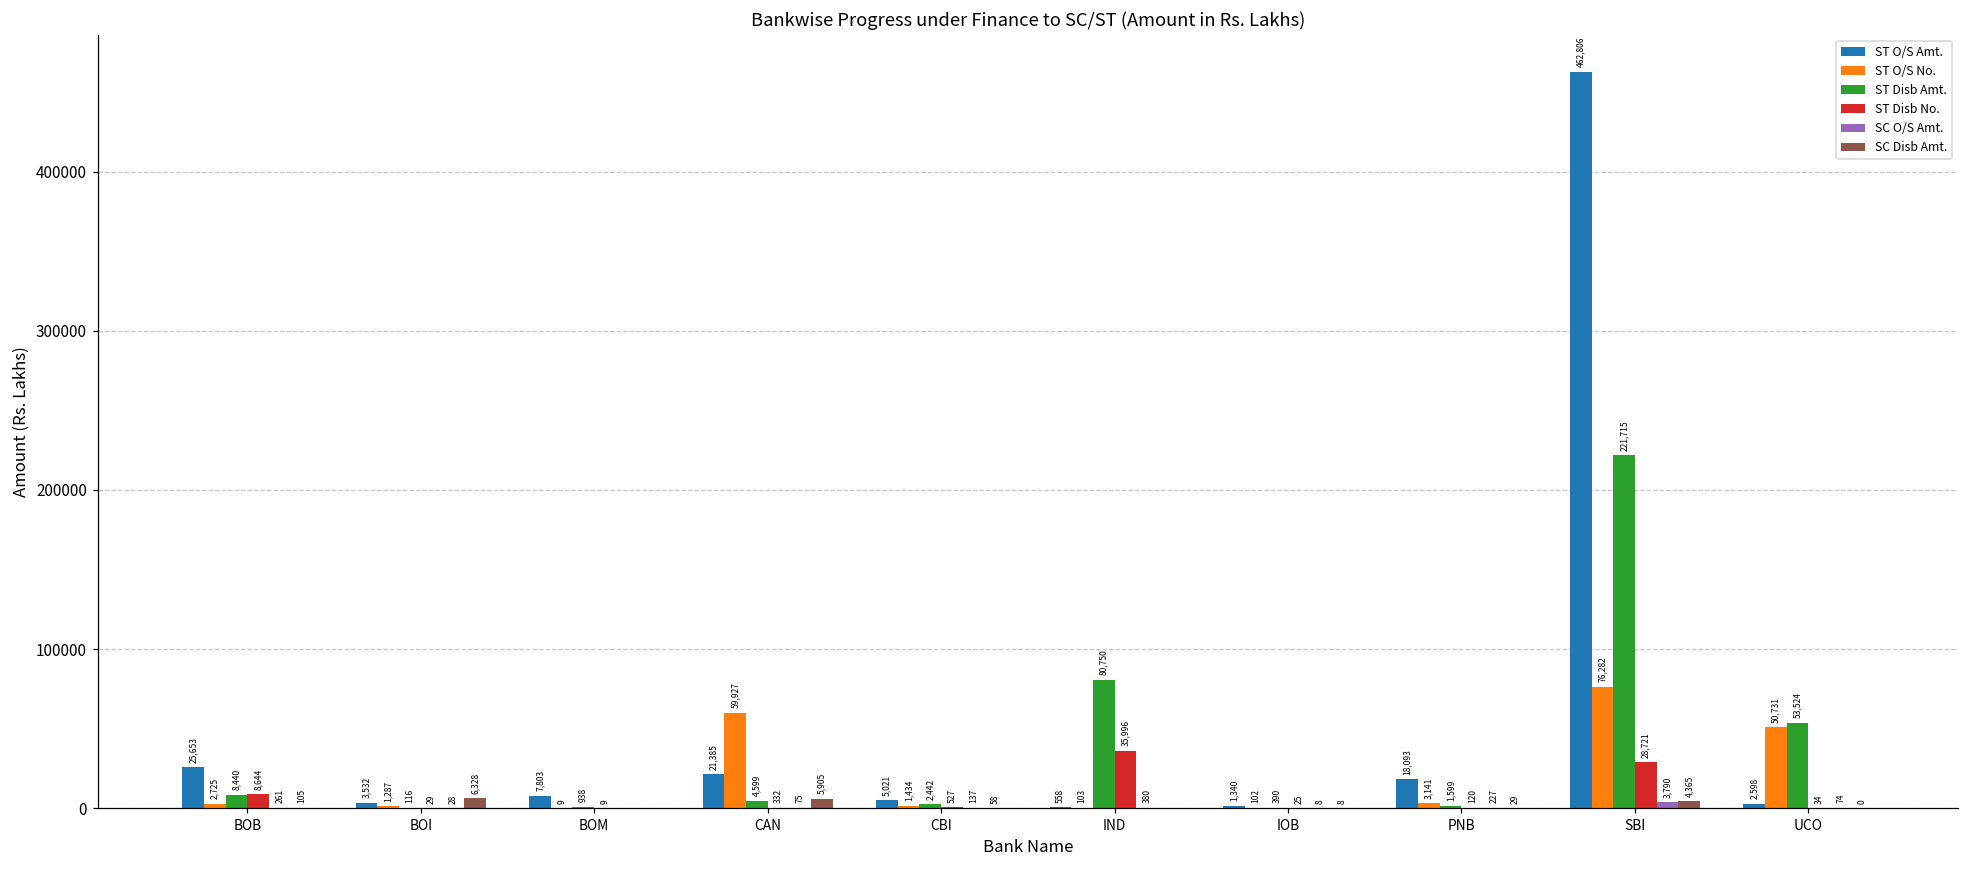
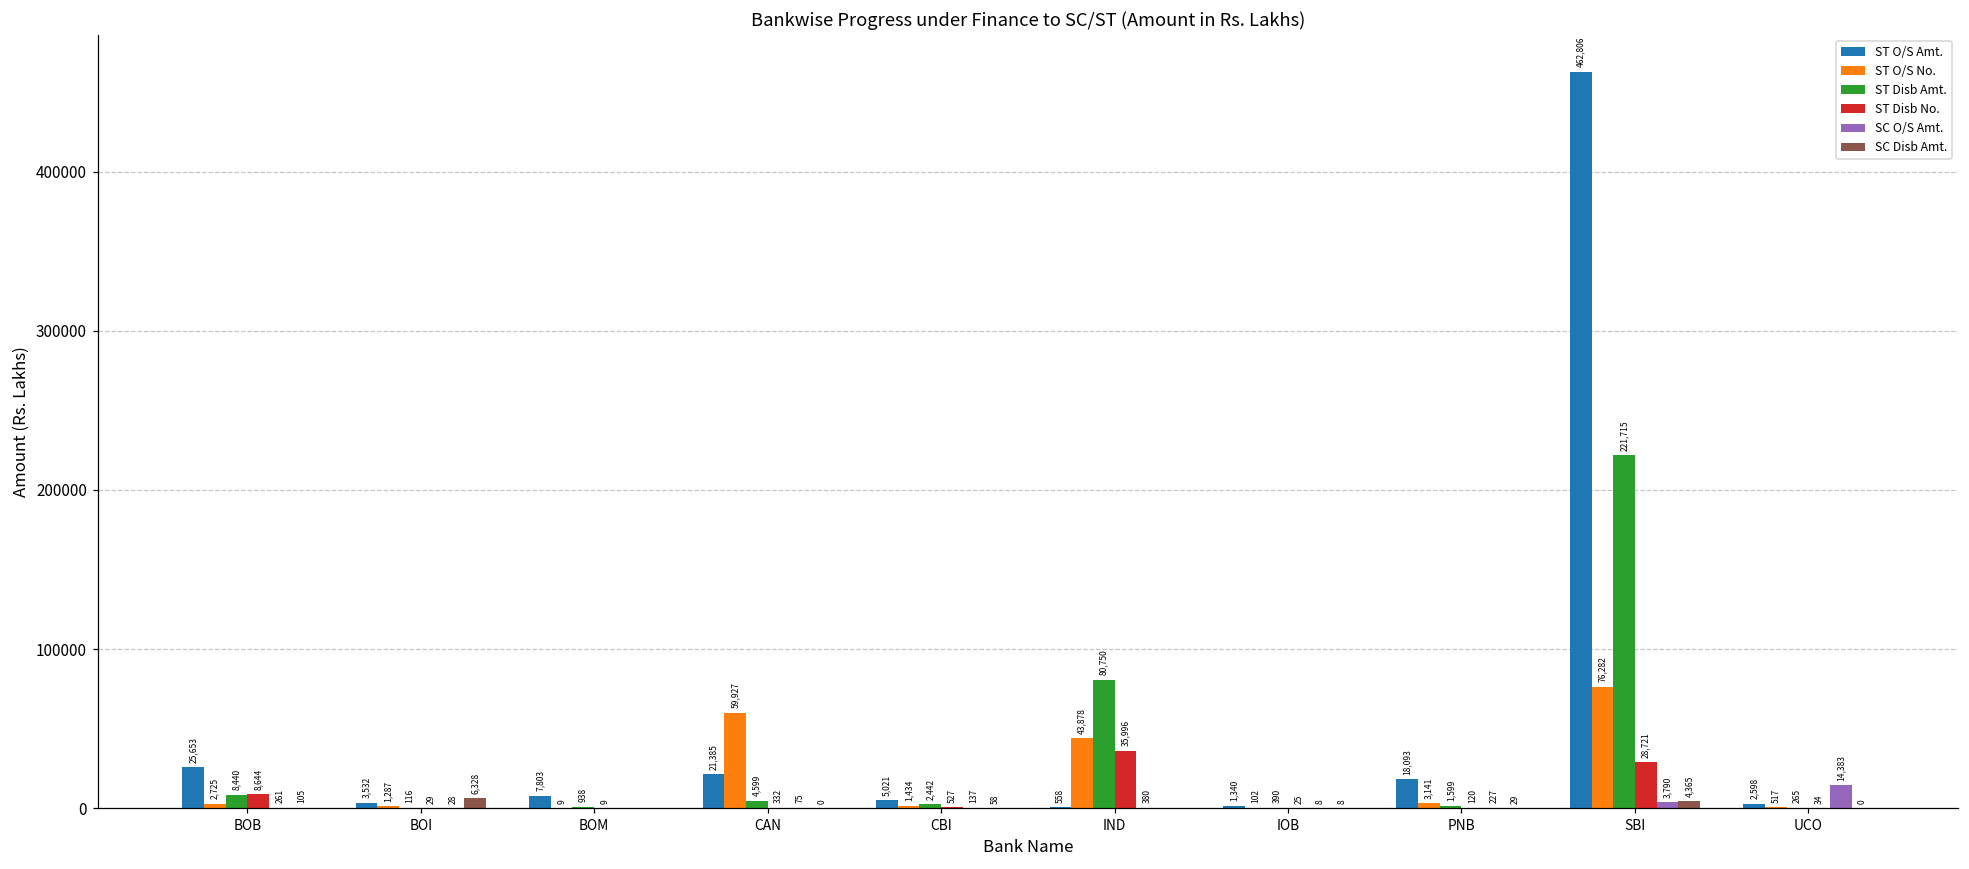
  {
    "ST O/S Amt.": {
      "BOB": "25,653",
      "BOI": "3,532",
      "BOM": "7,803",
      "CAN": "21,385",
      "CBI": "5,021",
      "IND": "558",
      "IOB": "1,340",
      "PNB": "18,093",
      "SBI": "462,806",
      "UCO": "2,598"
    },
    "ST O/S No.": {
      "BOB": "2,725",
      "BOI": "1,287",
      "BOM": "9",
      "CAN": "59,927",
      "CBI": "1,434",
-     "IND": "103",
+     "IND": "43,878",
      "IOB": "102",
      "PNB": "3,141",
      "SBI": "76,282",
-     "UCO": "50,731"
+     "UCO": "517"
    },
    "ST Disb Amt.": {
      "BOB": "8,440",
      "BOI": "116",
      "BOM": "938",
      "CAN": "4,599",
      "CBI": "2,442",
      "IND": "80,750",
      "IOB": "390",
      "PNB": "1,599",
      "SBI": "221,715",
-     "UCO": "53,524"
+     "UCO": "265"
    },
    "ST Disb No.": {
      "BOB": "8,644",
      "BOI": "29",
      "BOM": "9",
      "CAN": "332",
      "CBI": "527",
      "IND": "35,996",
      "IOB": "25",
      "PNB": "120",
      "SBI": "28,721",
      "UCO": "34"
    },
    "SC O/S Amt.": {
      "BOB": "261",
      "BOI": "28",
      "CAN": "75",
      "CBI": "137",
      "IND": "380",
      "IOB": "8",
      "PNB": "227",
      "SBI": "3,790",
-     "UCO": "74"
+     "UCO": "14,383"
    },
    "SC Disb Amt.": {
      "BOB": "105",
      "BOI": "6,328",
-     "CAN": "5,905",
+     "CAN": "0",
      "CBI": "58",
      "IOB": "8",
      "PNB": "29",
      "SBI": "4,365",
      "UCO": "0"
    }
  }
